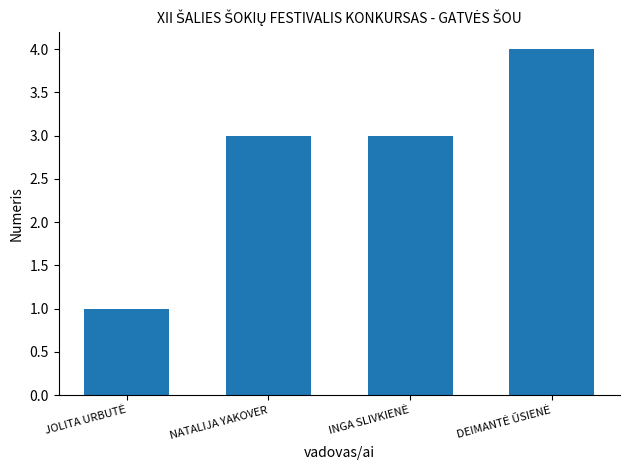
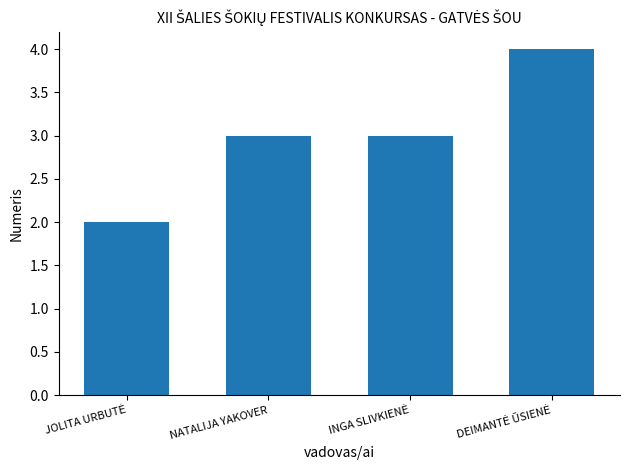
  {
-   "JOLITA URBUTĖ": 1,
+   "JOLITA URBUTĖ": 2,
    "NATALIJA YAKOVER": 3,
    "INGA SLIVKIENĖ": 3,
    "DEIMANTĖ ŪSIENĖ": 4
  }
